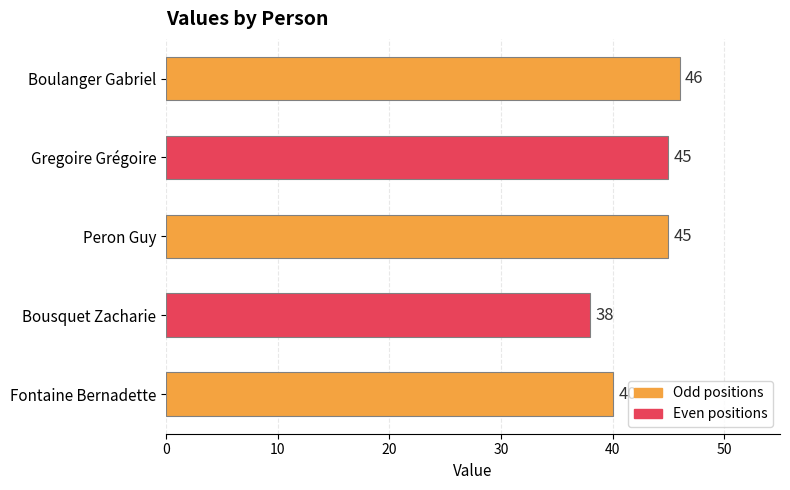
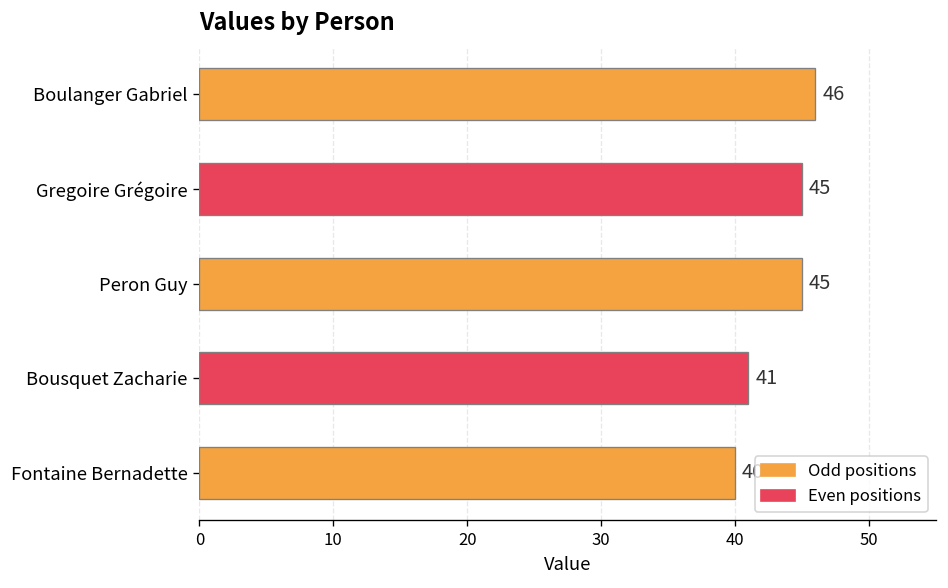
  {
    "Boulanger Gabriel": 46,
    "Gregoire Grégoire": 45,
    "Peron Guy": 45,
-   "Bousquet Zacharie": 38
+   "Bousquet Zacharie": 41
  }
